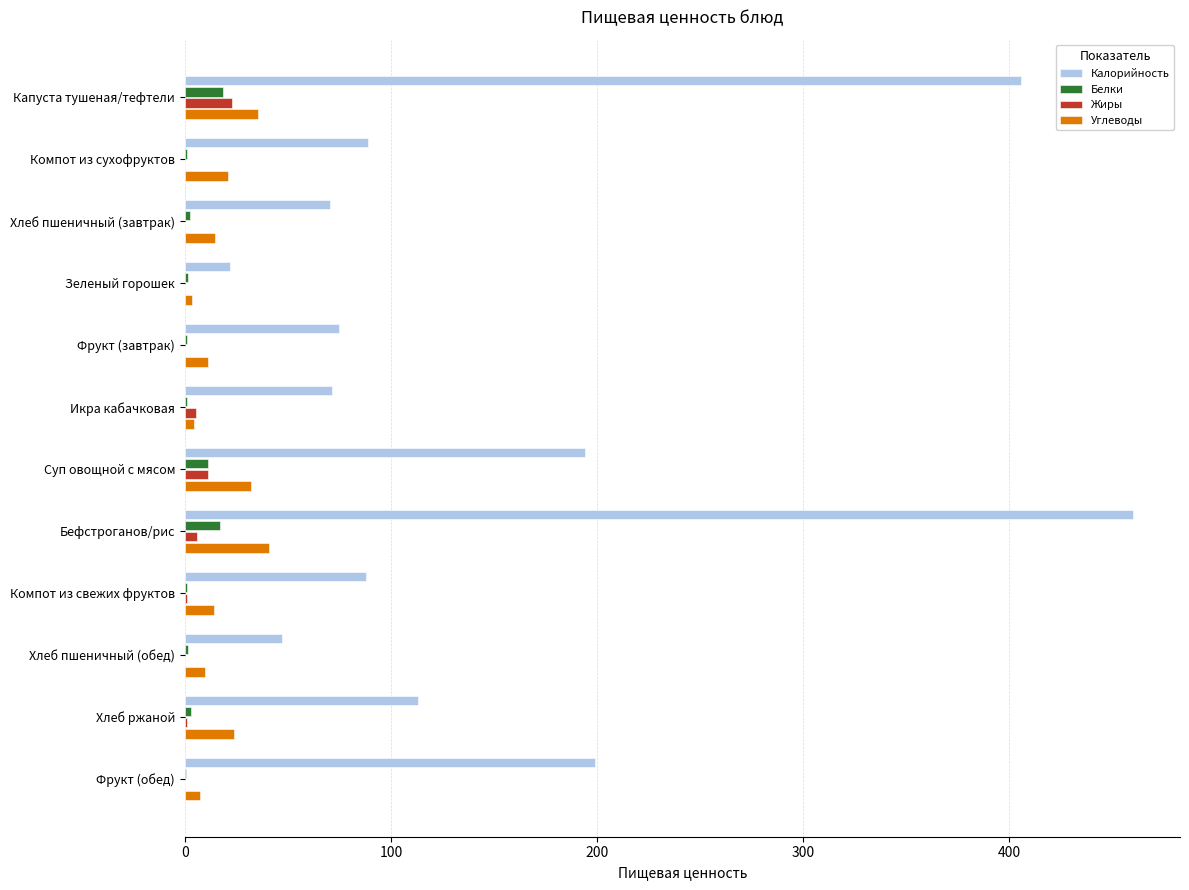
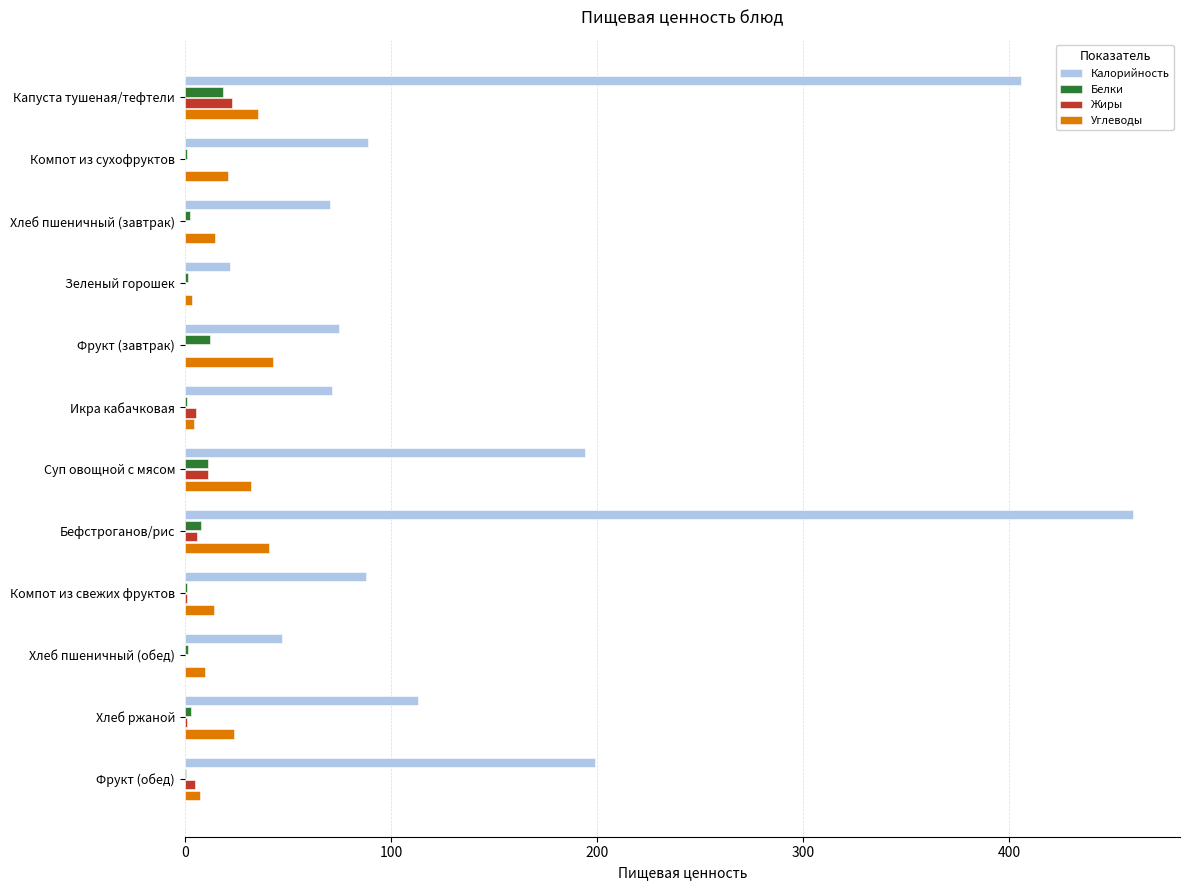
  {
    "Калорийность": {
      "Капуста тушеная/тефтели": 406,
      "Компот из сухофруктов": 89,
      "Хлеб пшеничный (завтрак)": 71,
      "Зеленый горошек": 22,
      "Фрукт (завтрак)": 75,
      "Икра кабачковая": 71,
      "Суп овощной с мясом": 194,
      "Бефстроганов/рис": 460,
      "Компот из свежих фруктов": 88,
      "Хлеб пшеничный (обед)": 47,
      "Хлеб ржаной": 113,
      "Фрукт (обед)": 199
    },
    "Белки": {
      "Капуста тушеная/тефтели": 19,
      "Хлеб пшеничный (завтрак)": 2,
      "Зеленый горошек": 2,
-     "Фрукт (завтрак)": 1,
+     "Фрукт (завтрак)": 12,
      "Суп овощной с мясом": 11,
-     "Бефстроганов/рис": 17,
+     "Бефстроганов/рис": 8,
      "Хлеб пшеничный (обед)": 2,
      "Хлеб ржаной": 3
    },
    "Жиры": {
      "Капуста тушеная/тефтели": 23,
      "Компот из сухофруктов": 0,
      "Фрукт (завтрак)": 0,
      "Икра кабачковая": 5,
      "Суп овощной с мясом": 11,
      "Бефстроганов/рис": 6,
-     "Фрукт (обед)": 0
+     "Фрукт (обед)": 5
    },
    "Углеводы": {
      "Капуста тушеная/тефтели": 35,
      "Компот из сухофруктов": 21,
      "Хлеб пшеничный (завтрак)": 14,
      "Зеленый горошек": 4,
-     "Фрукт (завтрак)": 11,
+     "Фрукт (завтрак)": 43,
      "Икра кабачковая": 5,
      "Суп овощной с мясом": 32,
      "Бефстроганов/рис": 41,
      "Компот из свежих фруктов": 14,
      "Хлеб пшеничный (обед)": 10,
      "Хлеб ржаной": 24,
      "Фрукт (обед)": 8
    }
  }
